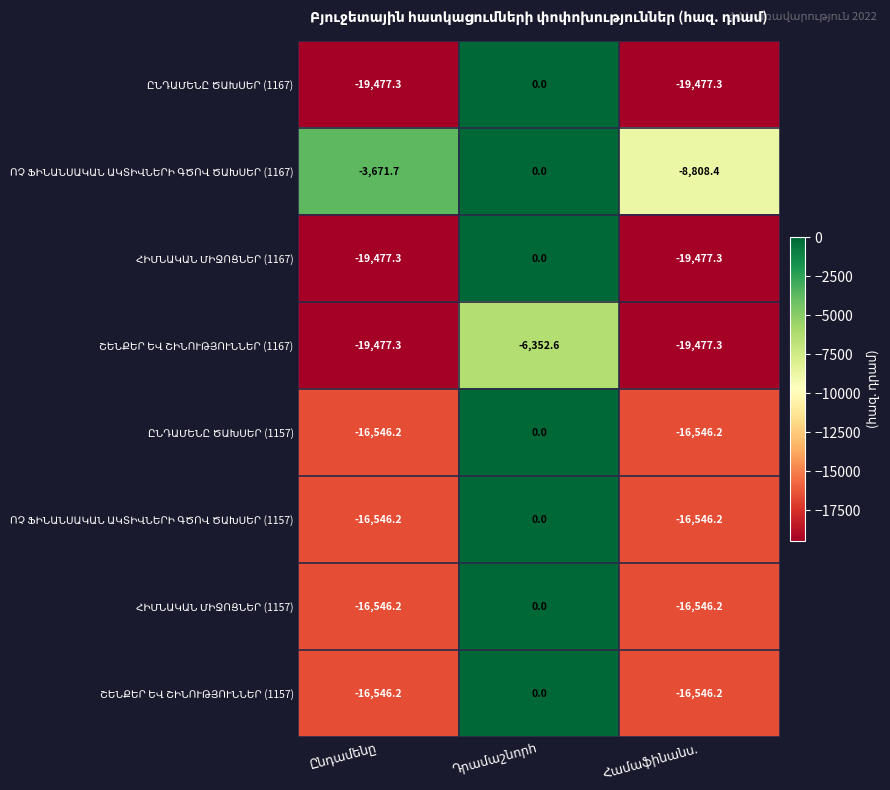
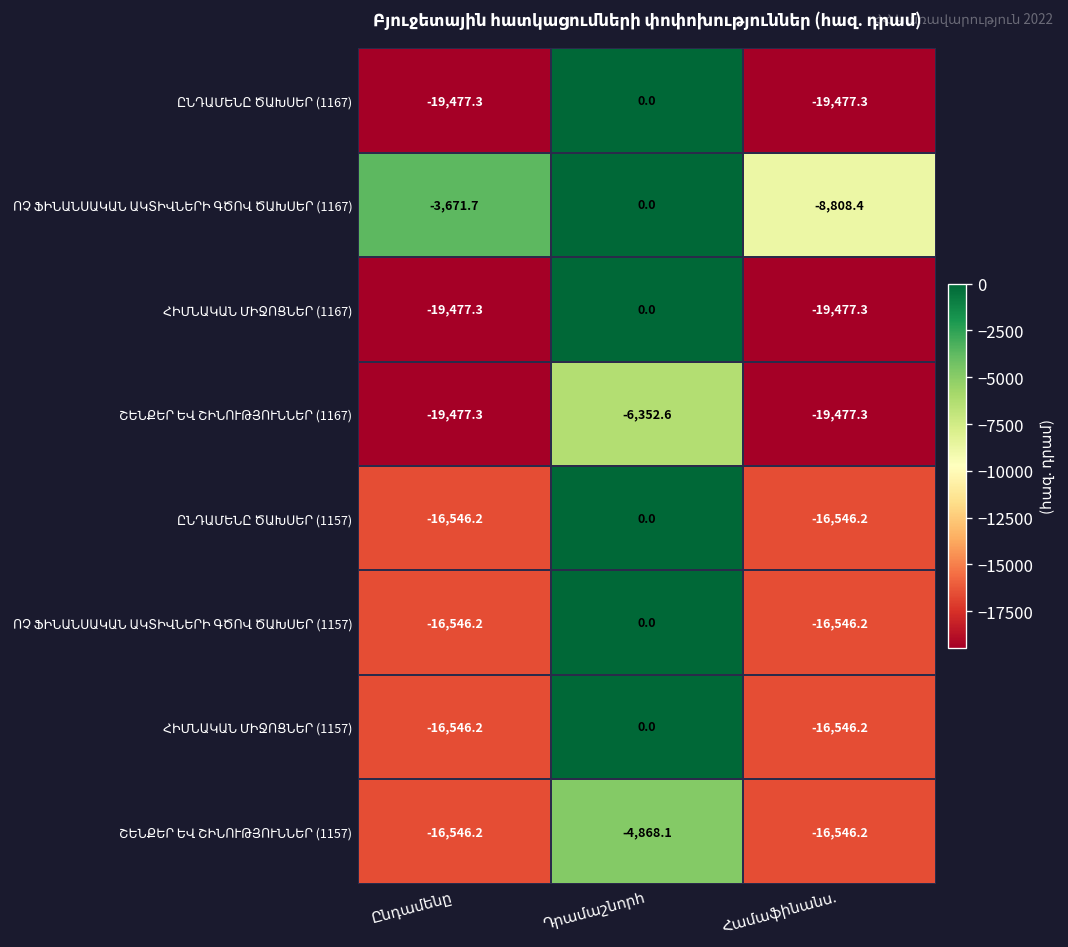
  {
    "ԸՆԴԱՄԵՆԸ ԾԱԽՍԵՐ (1167)": {
      "Ընդամենը": "-19,477.3",
      "Դրամաշնորհ": "0.0",
      "Համաֆինանս.": "-19,477.3"
    },
    "ՈՉ ՖԻՆԱՆՍԱԿԱՆ ԱԿՏԻՎՆԵՐԻ ԳԾՈՎ ԾԱԽՍԵՐ (1167)": {
      "Ընդամենը": "-3,671.7",
      "Դրամաշնորհ": "0.0",
      "Համաֆինանս.": "-8,808.4"
    },
    "ՀԻՄՆԱԿԱՆ ՄԻՋՈՑՆԵՐ (1167)": {
      "Ընդամենը": "-19,477.3",
      "Դրամաշնորհ": "0.0",
      "Համաֆինանս.": "-19,477.3"
    },
    "ՇԵՆՔԵՐ ԵՎ ՇԻՆՈՒԹՅՈՒՆՆԵՐ (1167)": {
      "Ընդամենը": "-19,477.3",
      "Դրամաշնորհ": "-6,352.6",
      "Համաֆինանս.": "-19,477.3"
    },
    "ԸՆԴԱՄԵՆԸ ԾԱԽՍԵՐ (1157)": {
      "Ընդամենը": "-16,546.2",
      "Դրամաշնորհ": "0.0",
      "Համաֆինանս.": "-16,546.2"
    },
    "ՈՉ ՖԻՆԱՆՍԱԿԱՆ ԱԿՏԻՎՆԵՐԻ ԳԾՈՎ ԾԱԽՍԵՐ (1157)": {
      "Ընդամենը": "-16,546.2",
      "Դրամաշնորհ": "0.0",
      "Համաֆինանս.": "-16,546.2"
    },
    "ՀԻՄՆԱԿԱՆ ՄԻՋՈՑՆԵՐ (1157)": {
      "Ընդամենը": "-16,546.2",
      "Դրամաշնորհ": "0.0",
      "Համաֆինանս.": "-16,546.2"
    },
    "ՇԵՆՔԵՐ ԵՎ ՇԻՆՈՒԹՅՈՒՆՆԵՐ (1157)": {
      "Ընդամենը": "-16,546.2",
-     "Դրամաշնորհ": "0.0",
+     "Դրամաշնորհ": "-4,868.1",
      "Համաֆինանս.": "-16,546.2"
    }
  }
